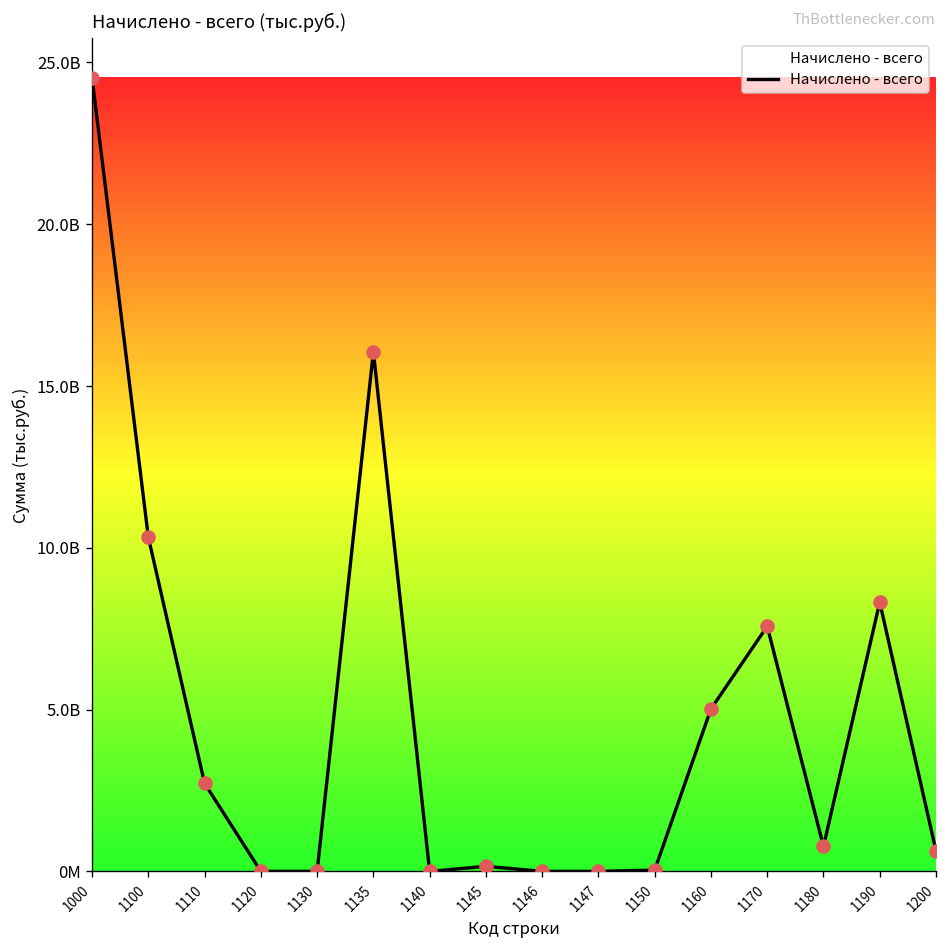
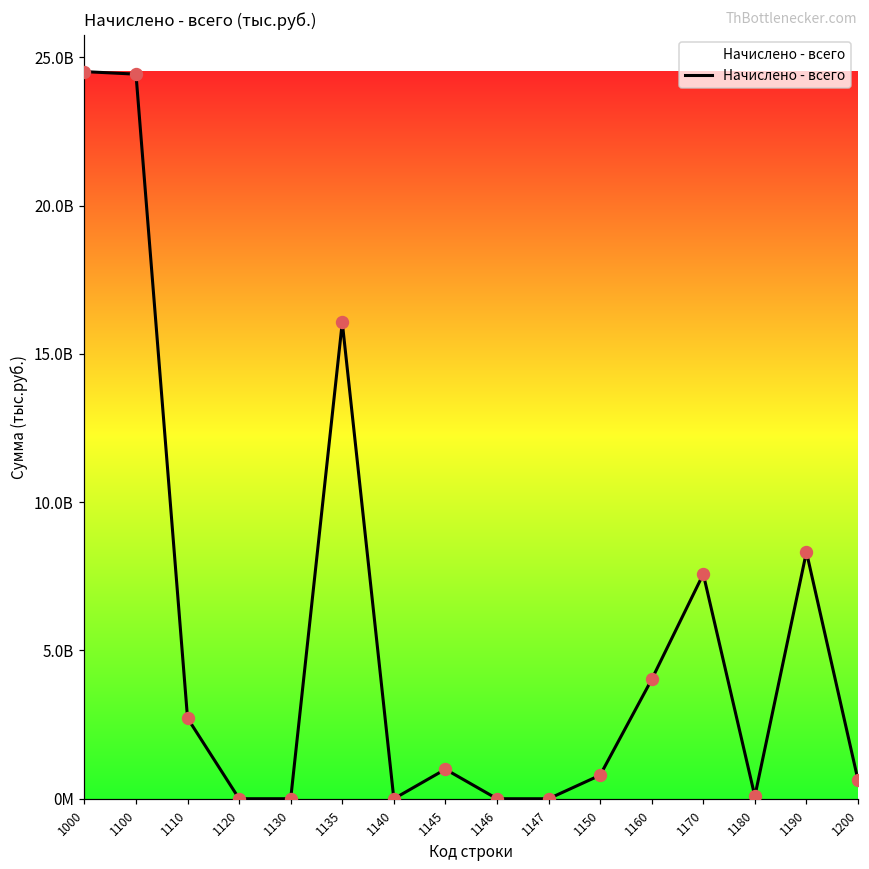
  {
    "1000": 24500000000,
-   "1100": 10300000000,
+   "1100": 24400000000,
    "1110": 2700000000,
    "1120": 0,
    "1130": 0,
    "1135": 16100000000,
    "1140": 0,
-   "1145": 200000000,
+   "1145": 1000000000,
    "1146": 0,
    "1147": 0,
-   "1150": 0,
-   "1160": 5000000000,
+   "1150": 800000000,
+   "1160": 4000000000,
    "1170": 7600000000,
-   "1180": 800000000,
+   "1180": 100000000,
    "1190": 8300000000,
    "1200": 600000000
  }
